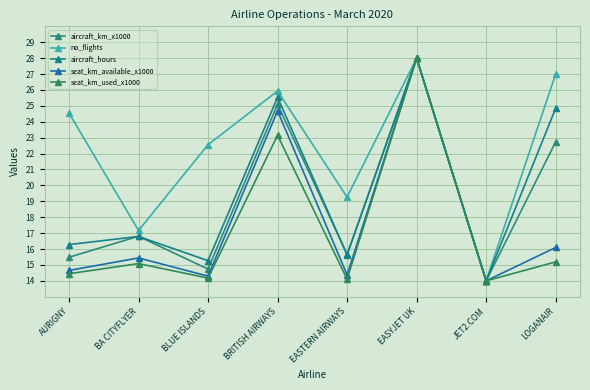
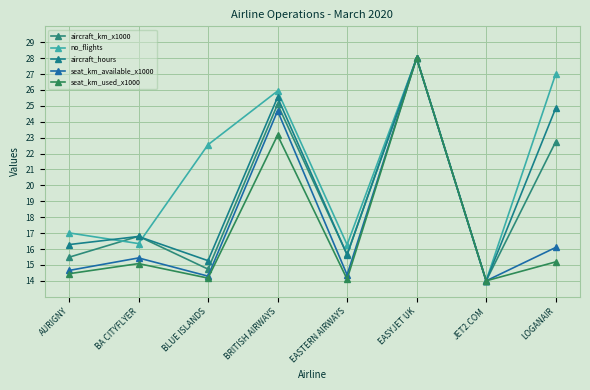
  {
    "no_flights": {
-     "AURIGNY": 24.6,
-     "BA CITYFLYER": 17.2,
+     "AURIGNY": 17.0,
+     "BA CITYFLYER": 16.3,
      "BLUE ISLANDS": 22.6,
      "BRITISH AIRWAYS": 25.9,
-     "EASTERN AIRWAYS": 19.3,
+     "EASTERN AIRWAYS": 16.3,
      "LOGANAIR": 27.0
    }
  }
